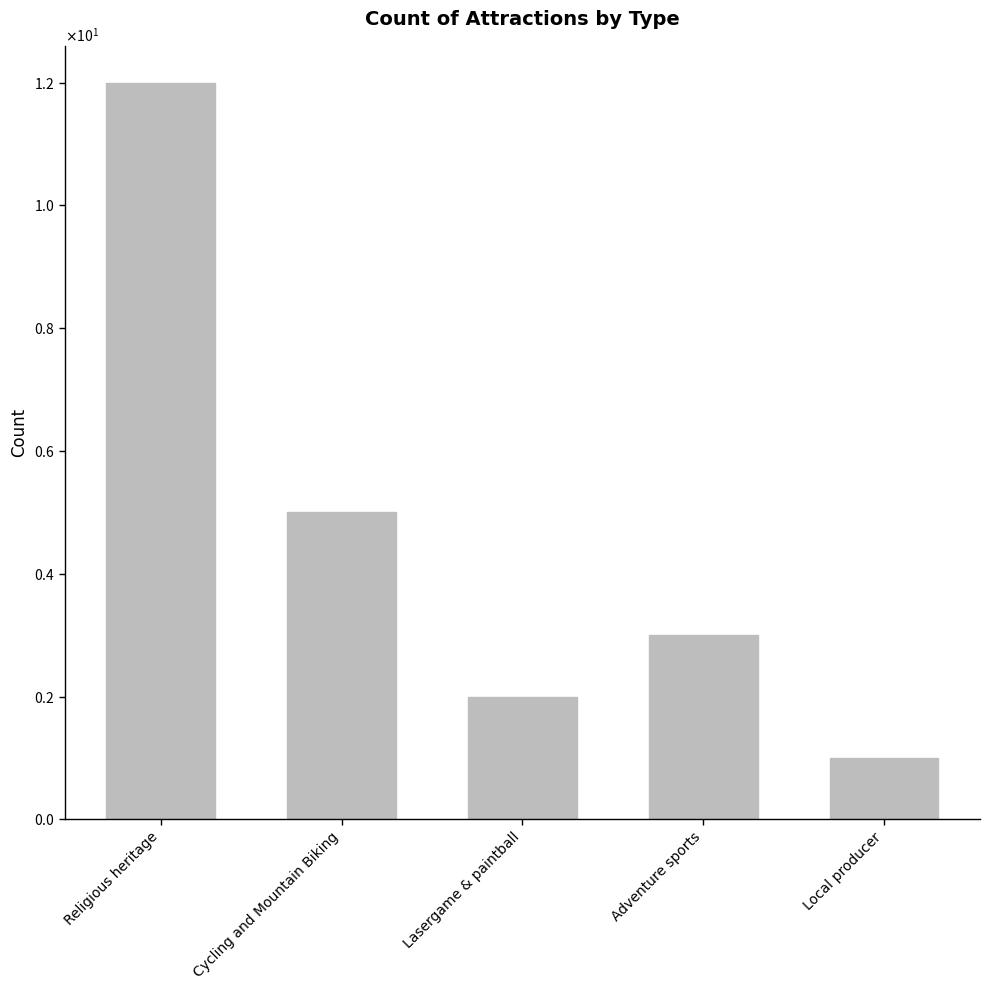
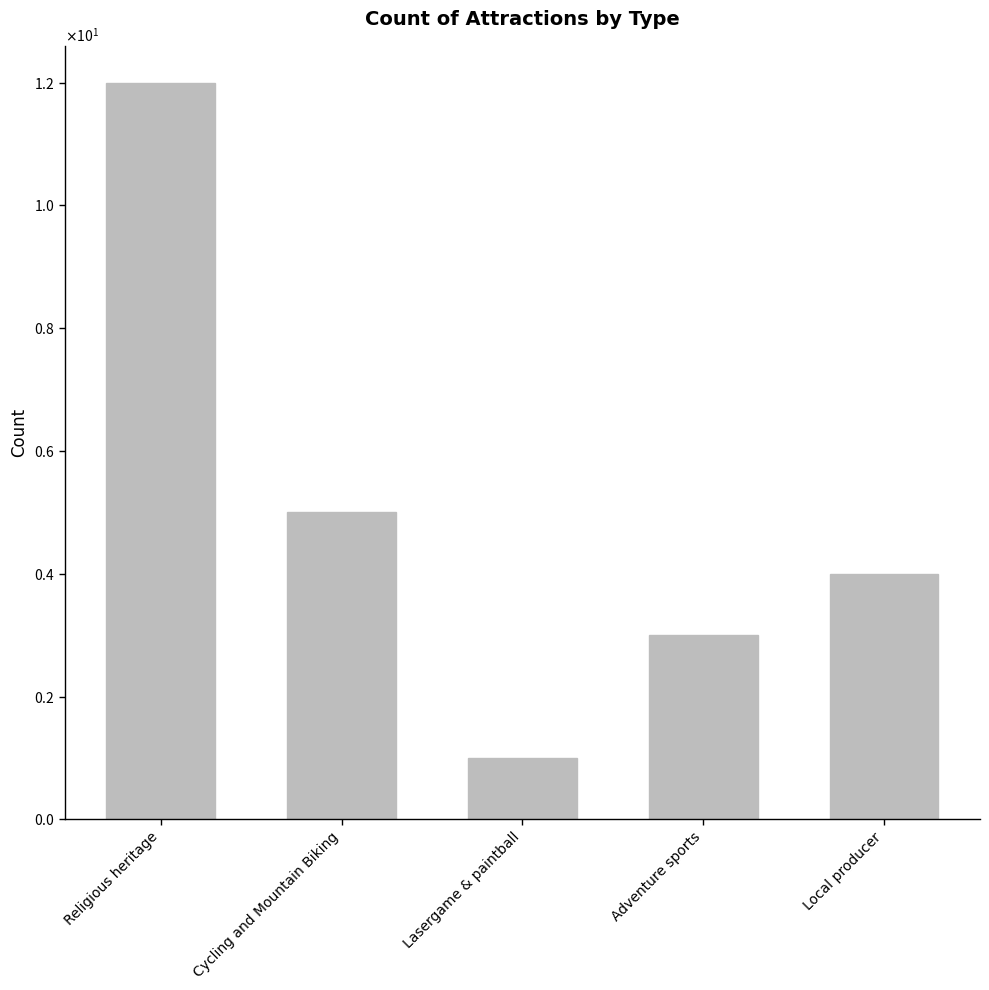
  {
    "Religious heritage": 12,
    "Cycling and Mountain Biking": 5,
-   "Lasergame & paintball": 2,
+   "Lasergame & paintball": 1,
    "Adventure sports": 3,
-   "Local producer": 1
+   "Local producer": 4
  }
